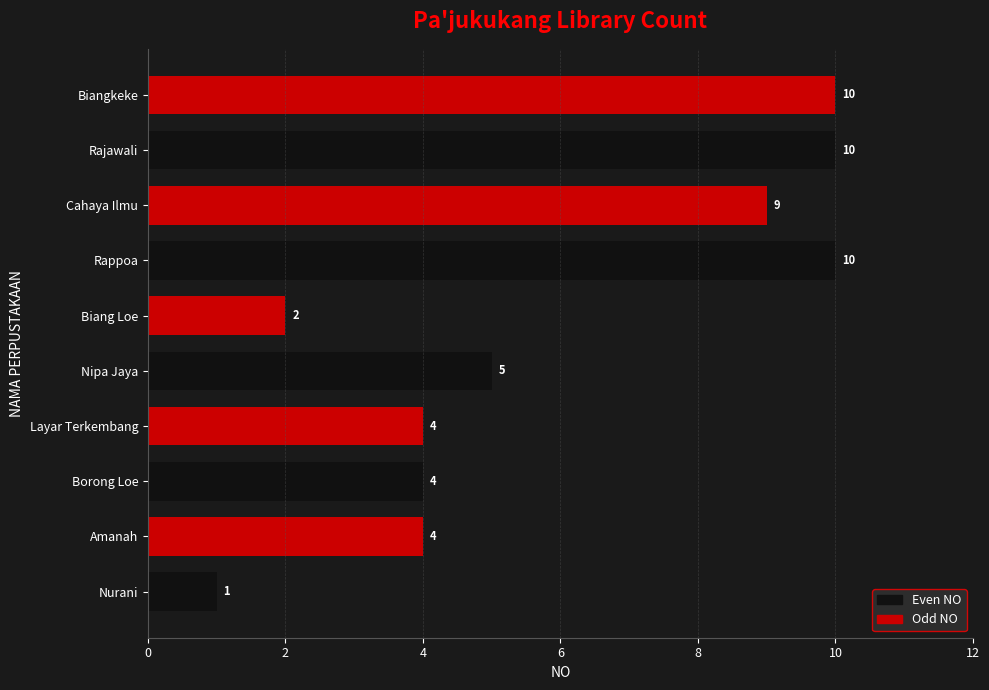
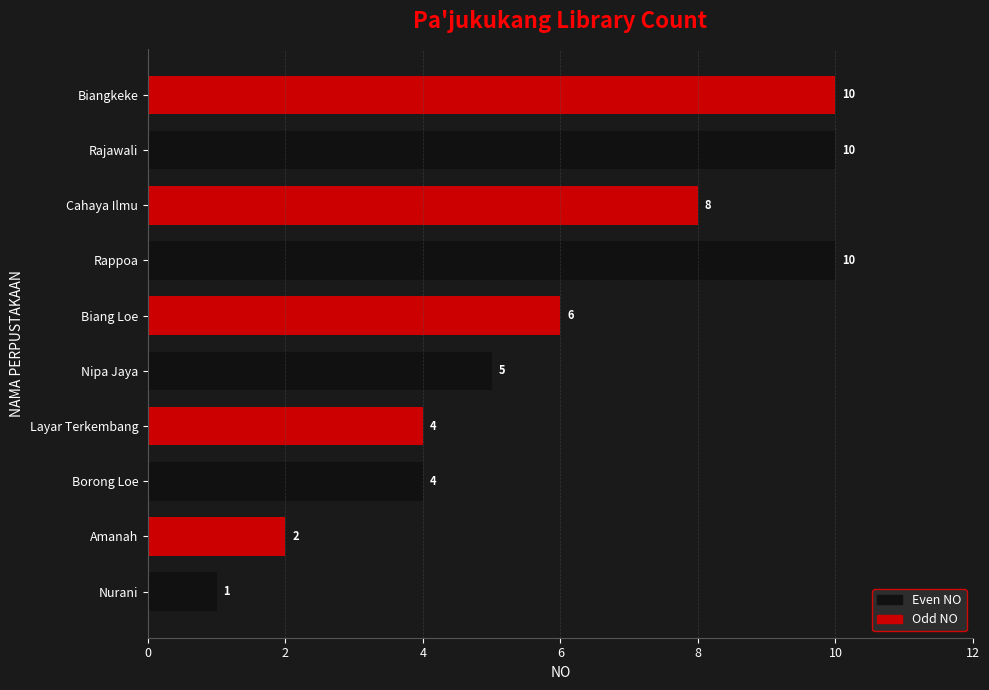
  {
    "Biangkeke": 10,
    "Rajawali": 10,
-   "Cahaya Ilmu": 9,
+   "Cahaya Ilmu": 8,
    "Rappoa": 10,
-   "Biang Loe": 2,
+   "Biang Loe": 6,
    "Nipa Jaya": 5,
    "Layar Terkembang": 4,
    "Borong Loe": 4,
-   "Amanah": 4,
+   "Amanah": 2,
    "Nurani": 1
  }
